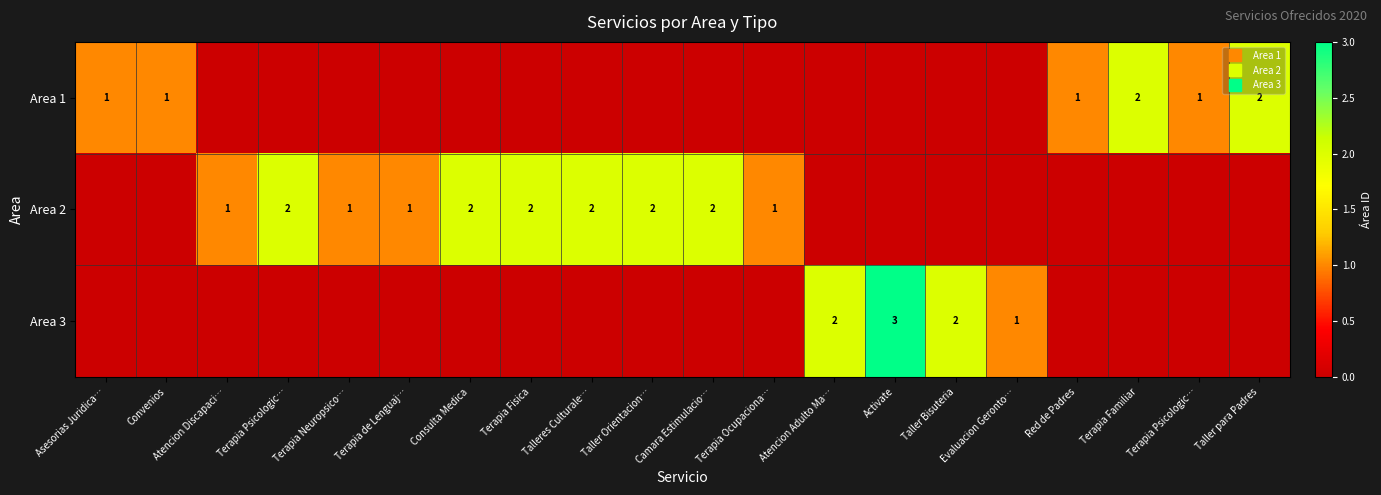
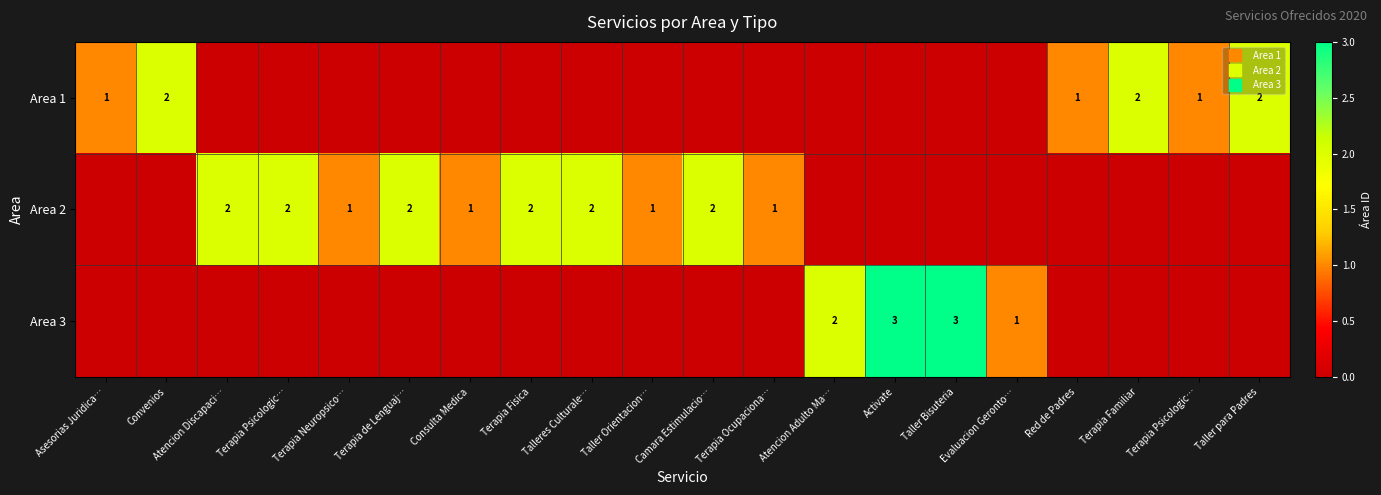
  {
    "Area 1": {
      "Asesorias Juridica…": 1,
-     "Convenios": 1,
+     "Convenios": 2,
      "Red de Padres": 1,
      "Terapia Familiar": 2
    },
    "Area 2": {
-     "Atencion Discapaci…": 1,
+     "Atencion Discapaci…": 2,
      "Terapia Neuropsico…": 1,
-     "Terapia de Lenguaj…": 1,
-     "Consulta Medica": 2,
+     "Terapia de Lenguaj…": 2,
+     "Consulta Medica": 1,
      "Terapia Fisica": 2,
      "Talleres Culturale…": 2,
-     "Taller Orientacion…": 2,
+     "Taller Orientacion…": 1,
      "Camara Estimulacio…": 2,
      "Terapia Ocupaciona…": 1
    },
    "Area 3": {
      "Atencion Adulto Ma…": 2,
      "Activate": 3,
-     "Taller Bisuteria": 2,
+     "Taller Bisuteria": 3,
      "Evaluacion Geronto…": 1
    }
  }
